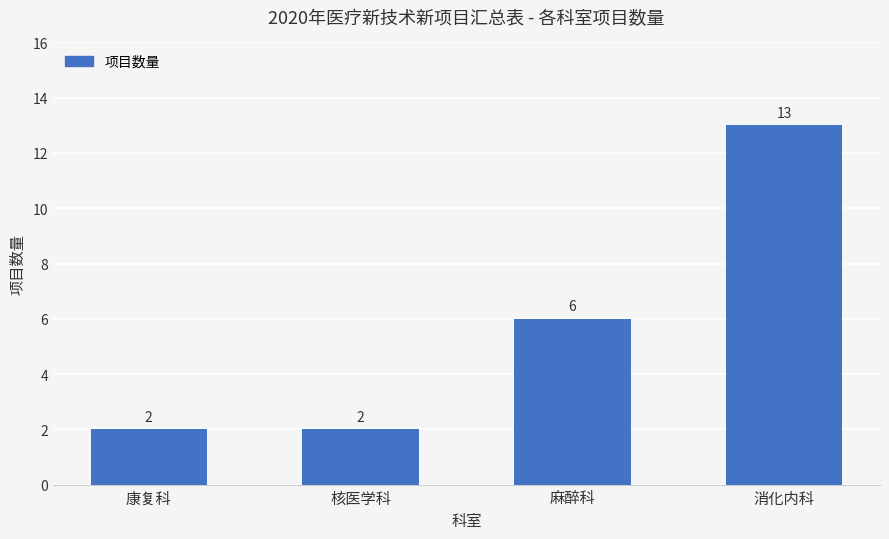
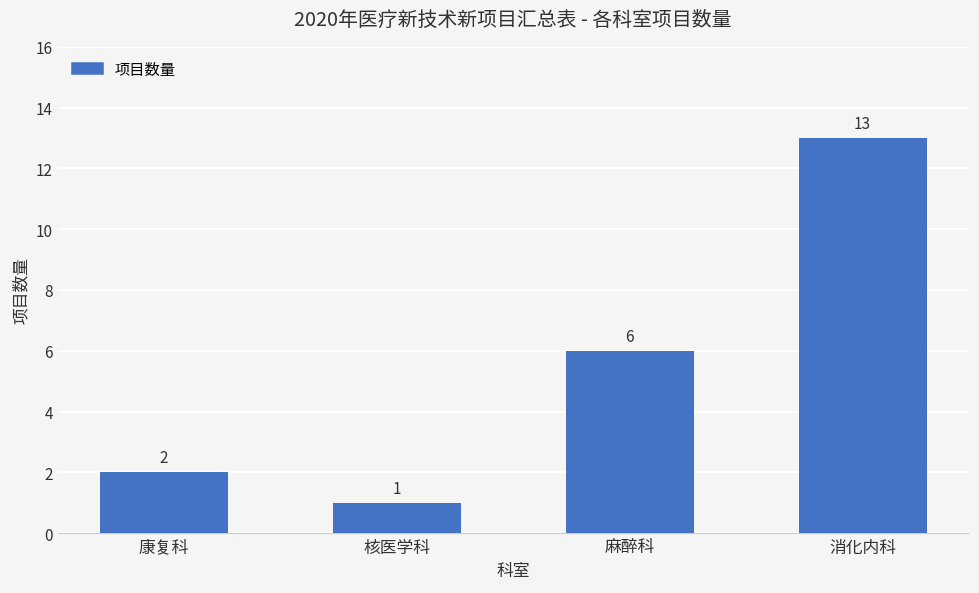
  {
    "康复科": 2,
-   "核医学科": 2,
+   "核医学科": 1,
    "麻醉科": 6,
    "消化内科": 13
  }
